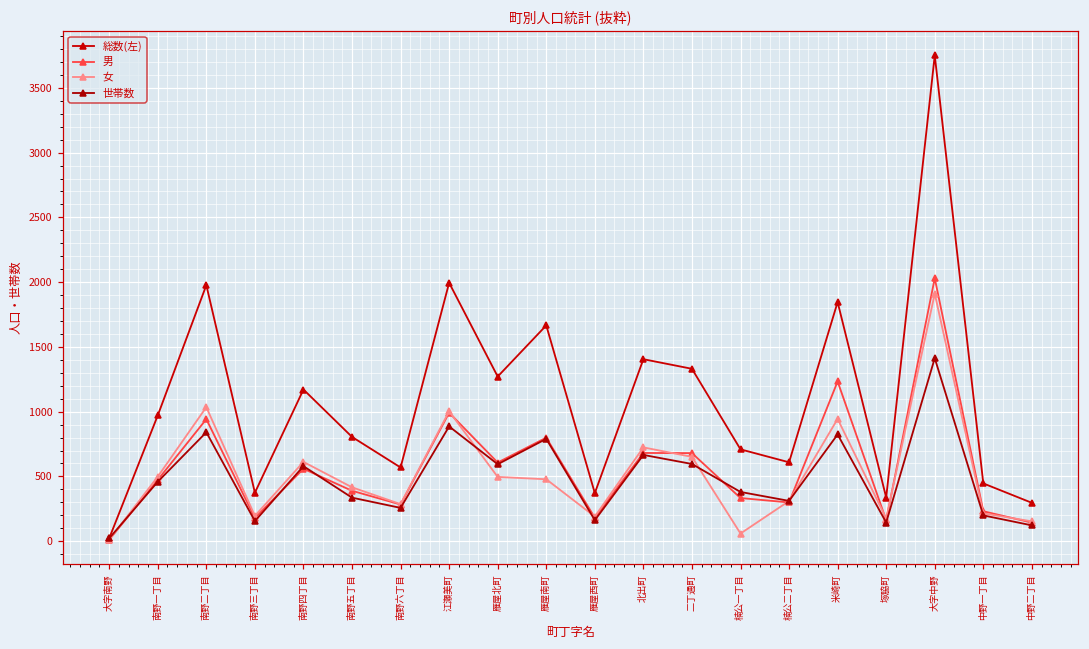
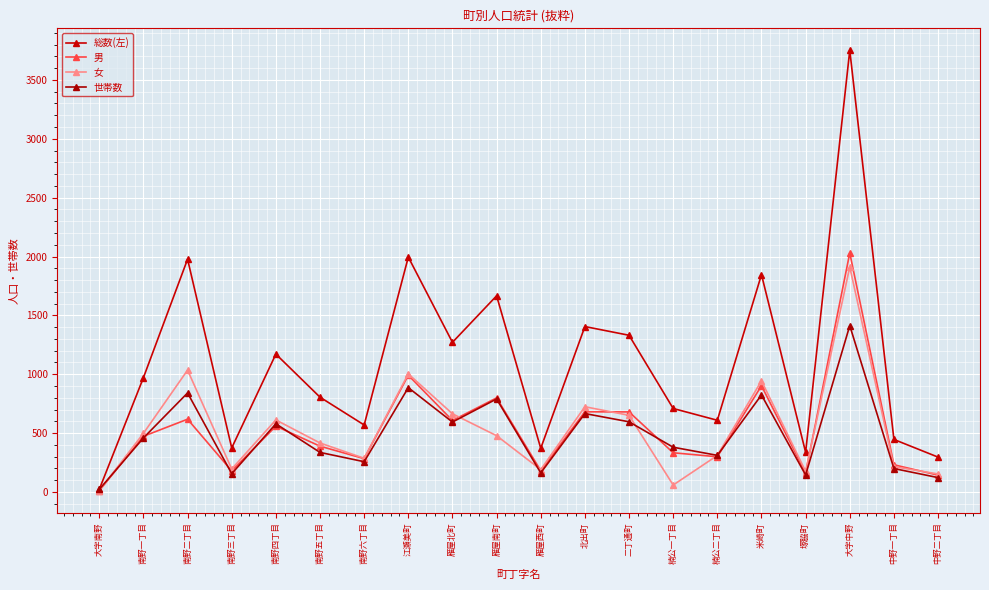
  {
    "男": {
-     "南野二丁目": 940,
+     "南野二丁目": 620,
      "南野五丁目": 390,
      "二丁通町": 680,
      "楠公一丁目": 330,
-     "米崎町": 1230,
+     "米崎町": 900,
      "大字中野": 2030
    },
    "女": {
      "南野一丁目": 500,
      "南野二丁目": 1040,
      "南野四丁目": 610,
      "南野五丁目": 420,
-     "雁屋北町": 500,
+     "雁屋北町": 660,
      "雁屋南町": 480,
      "北出町": 720,
      "二丁通町": 650,
      "楠公一丁目": 60,
      "米崎町": 940,
      "大字中野": 1910
    }
  }
